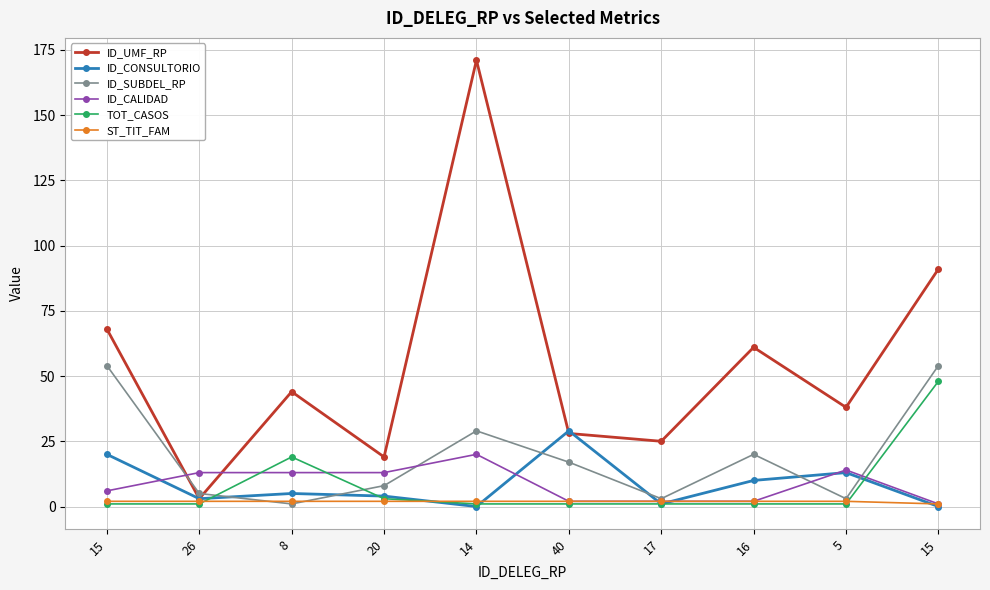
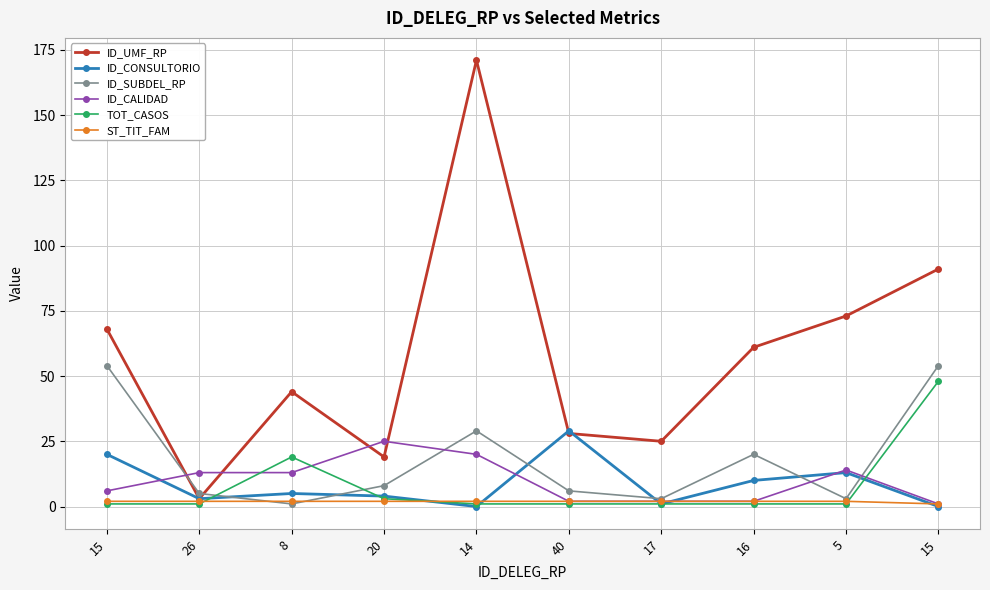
  {
    "ID_UMF_RP": {
      "8": 44,
      "20": 19,
      "14": 171,
      "40": 28,
      "17": 25,
      "16": 61,
-     "5": 38
+     "5": 73
    },
    "ID_CONSULTORIO": {
      "8": 5,
      "20": 4,
      "14": 0,
      "40": 29,
      "16": 10,
      "5": 13
    },
    "ID_SUBDEL_RP": {
      "26": 5,
      "8": 1,
      "20": 8,
      "14": 29,
-     "40": 17,
+     "40": 6,
      "17": 3,
      "16": 20,
      "5": 3
    },
    "ID_CALIDAD": {
      "26": 13,
      "8": 13,
-     "20": 13,
+     "20": 25,
      "14": 20,
      "5": 14
    },
    "TOT_CASOS": {
      "26": 1,
      "8": 19,
      "20": 3,
      "14": 1,
      "40": 1,
      "16": 1,
      "5": 1
    },
    "ST_TIT_FAM": {
      "26": 2,
      "8": 2,
      "20": 2,
      "14": 2,
      "5": 2
    }
  }
